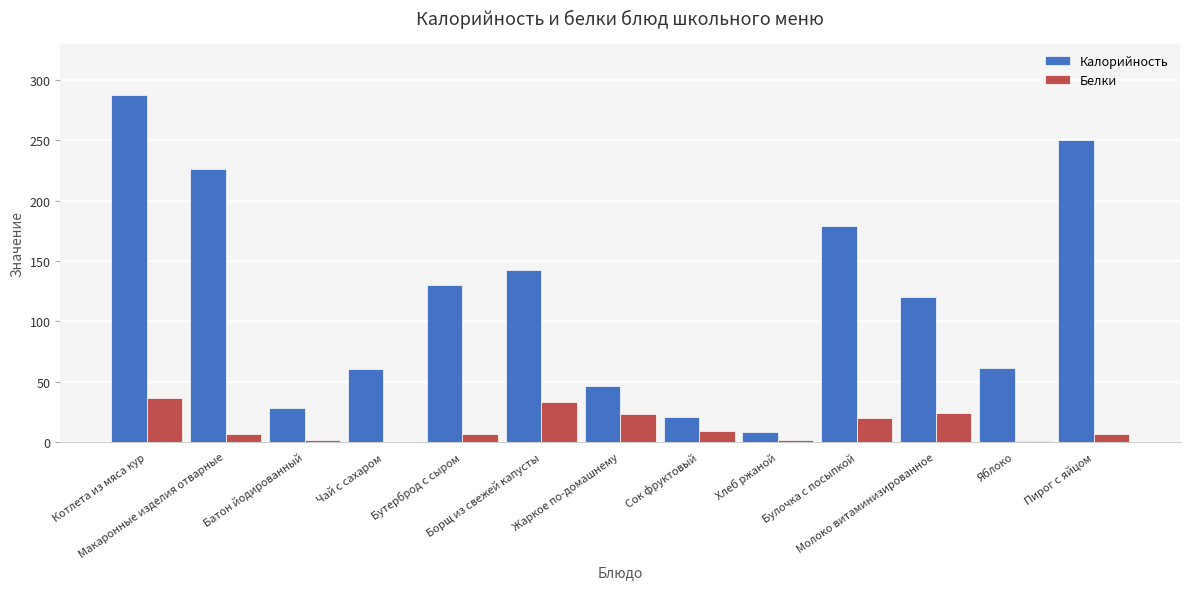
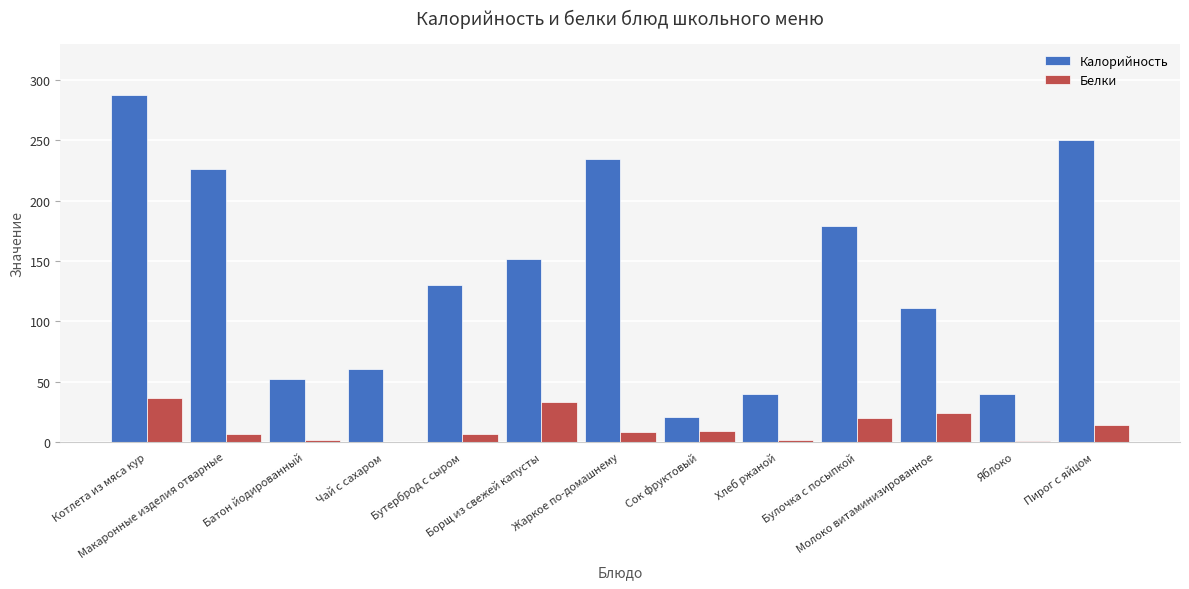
  {
    "Калорийность": {
      "Котлета из мяса кур": 287,
      "Макаронные изделия отварные": 226,
-     "Батон йодированный": 28,
+     "Батон йодированный": 52,
      "Чай с сахаром": 60,
      "Бутерброд с сыром": 130,
-     "Борщ из свежей капусты": 143,
-     "Жаркое по-домашнему": 47,
+     "Борщ из свежей капусты": 152,
+     "Жаркое по-домашнему": 235,
      "Сок фруктовый": 21,
-     "Хлеб ржаной": 8,
+     "Хлеб ржаной": 40,
      "Булочка с посыпкой": 179,
-     "Молоко витаминизированное": 120,
-     "Яблоко": 61,
+     "Молоко витаминизированное": 111,
+     "Яблоко": 40,
      "Пирог с яйцом": 250
    },
    "Белки": {
      "Котлета из мяса кур": 37,
      "Макаронные изделия отварные": 6,
      "Бутерброд с сыром": 6,
      "Борщ из свежей капусты": 33,
-     "Жаркое по-домашнему": 23,
+     "Жаркое по-домашнему": 8,
      "Сок фруктовый": 9,
      "Булочка с посыпкой": 20,
      "Молоко витаминизированное": 24,
-     "Пирог с яйцом": 7
+     "Пирог с яйцом": 14
    }
  }
